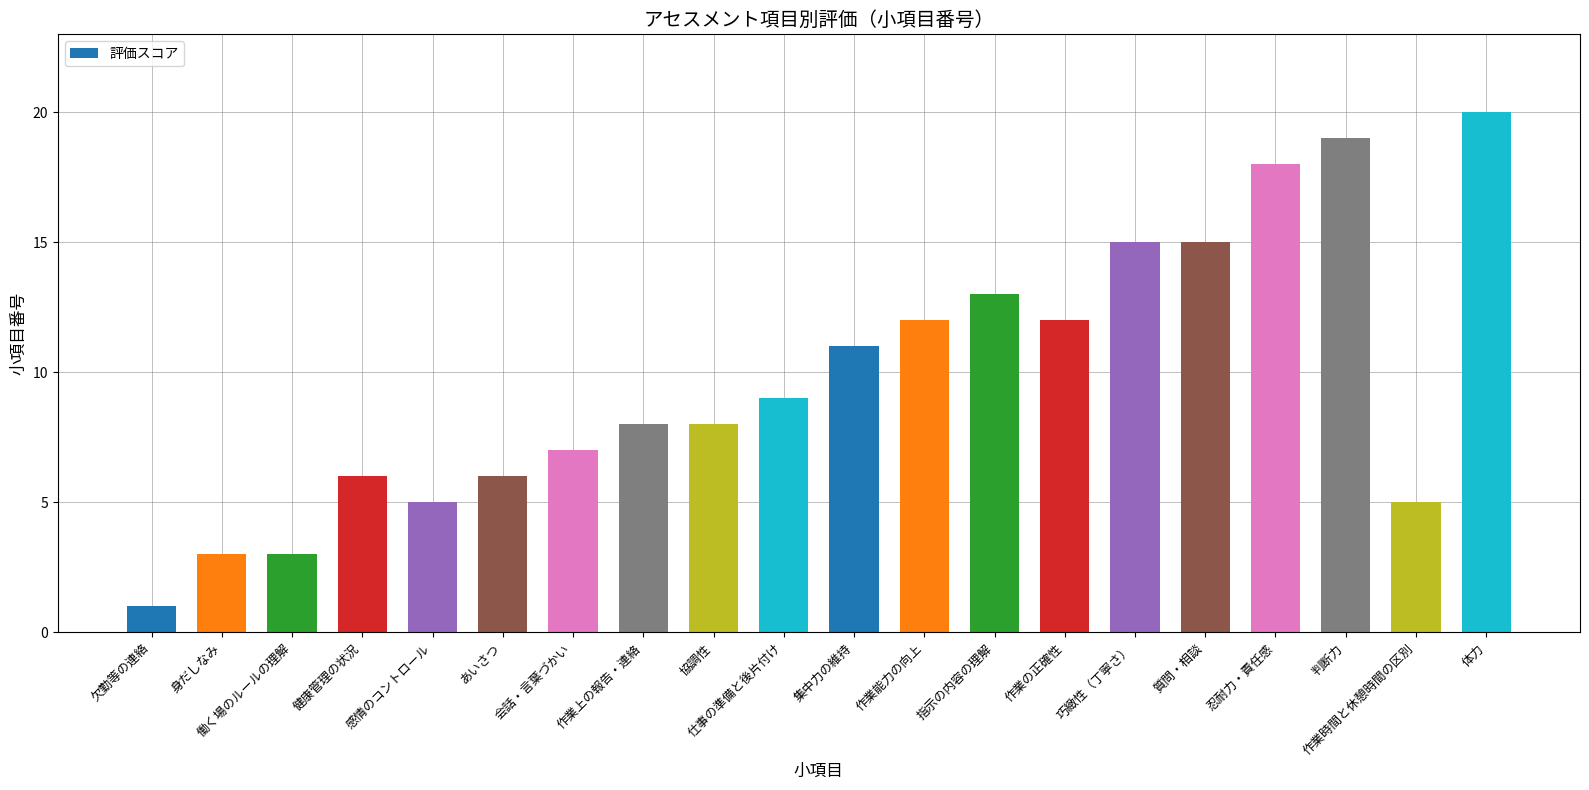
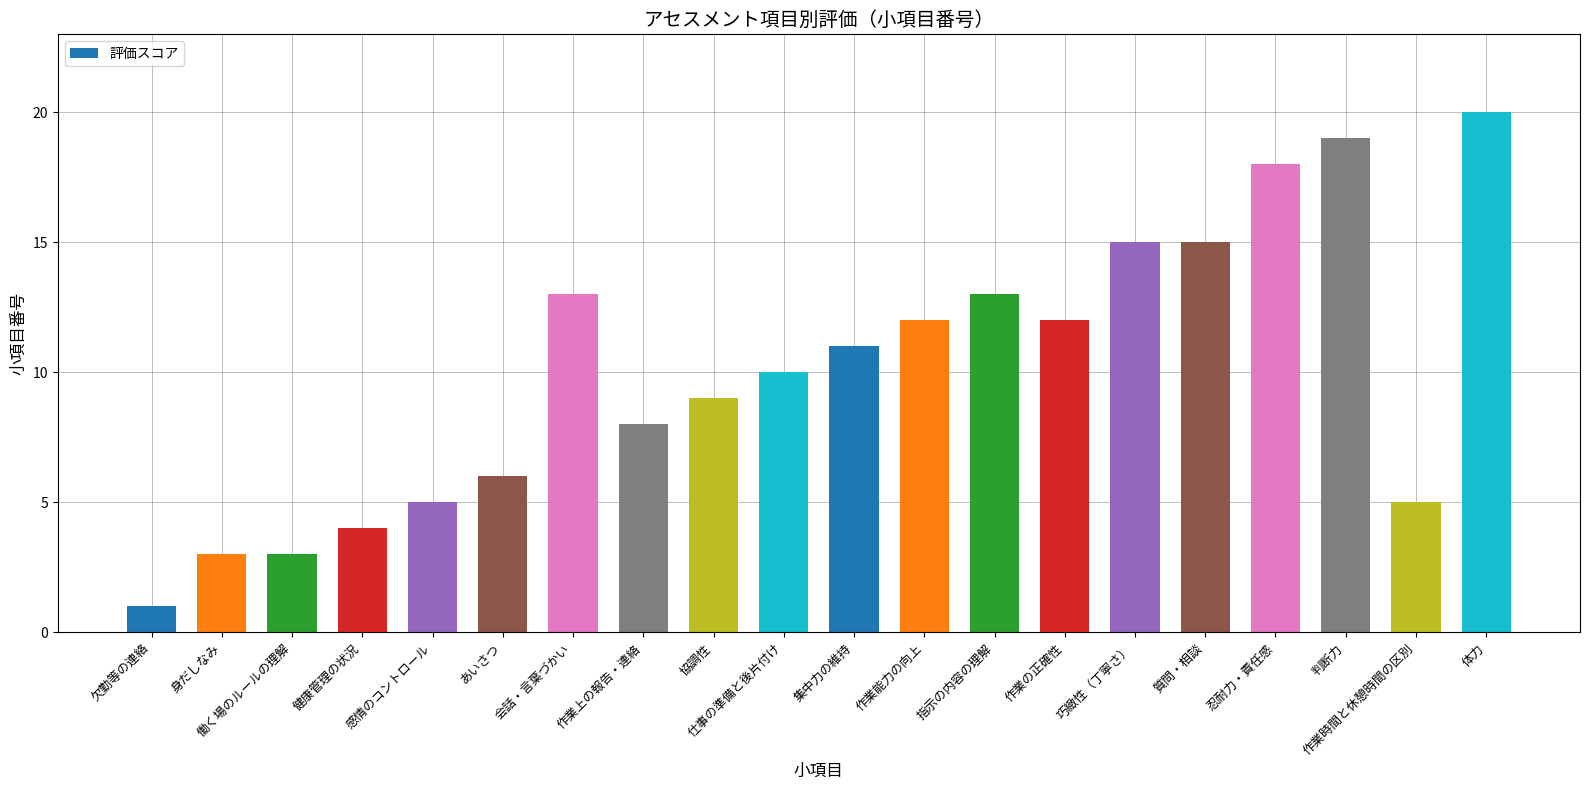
  {
    "欠勤等の連絡": 1,
    "身だしなみ": 3,
    "働く場のルールの理解": 3,
-   "健康管理の状況": 6,
+   "健康管理の状況": 4,
    "感情のコントロール": 5,
    "あいさつ": 6,
-   "会話・言葉づかい": 7,
+   "会話・言葉づかい": 13,
    "作業上の報告・連絡": 8,
-   "協調性": 8,
-   "仕事の準備と後片付け": 9,
+   "協調性": 9,
+   "仕事の準備と後片付け": 10,
    "集中力の維持": 11,
    "作業能力の向上": 12,
    "指示の内容の理解": 13,
    "作業の正確性": 12,
    "巧緻性（丁寧さ）": 15,
    "質問・相談": 15,
    "忍耐力・責任感": 18,
    "判断力": 19,
    "作業時間と休憩時間の区別": 5,
    "体力": 20
  }
